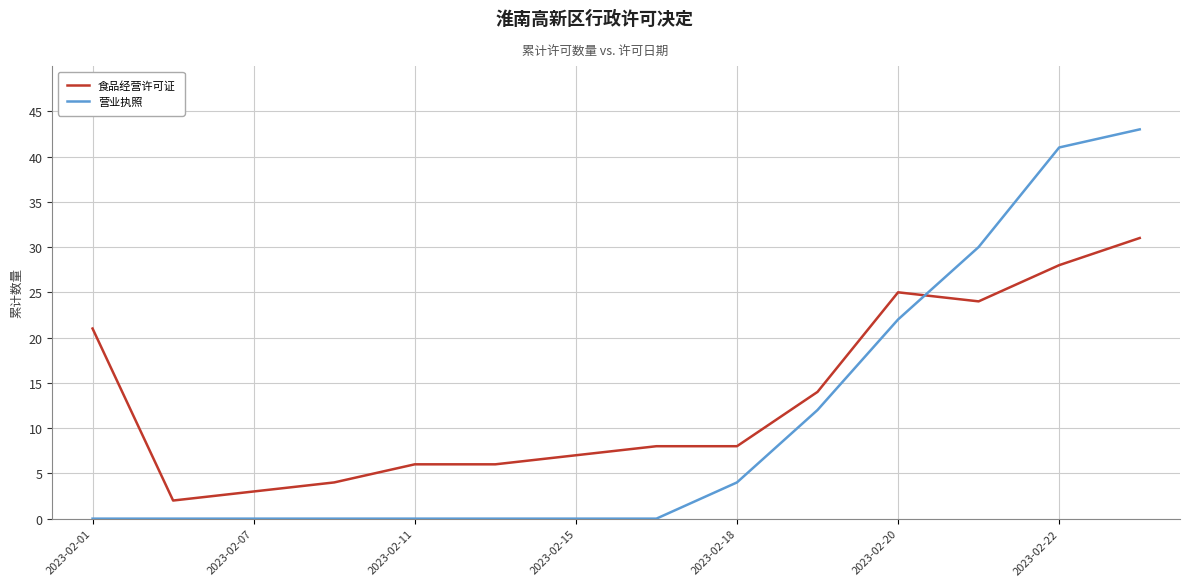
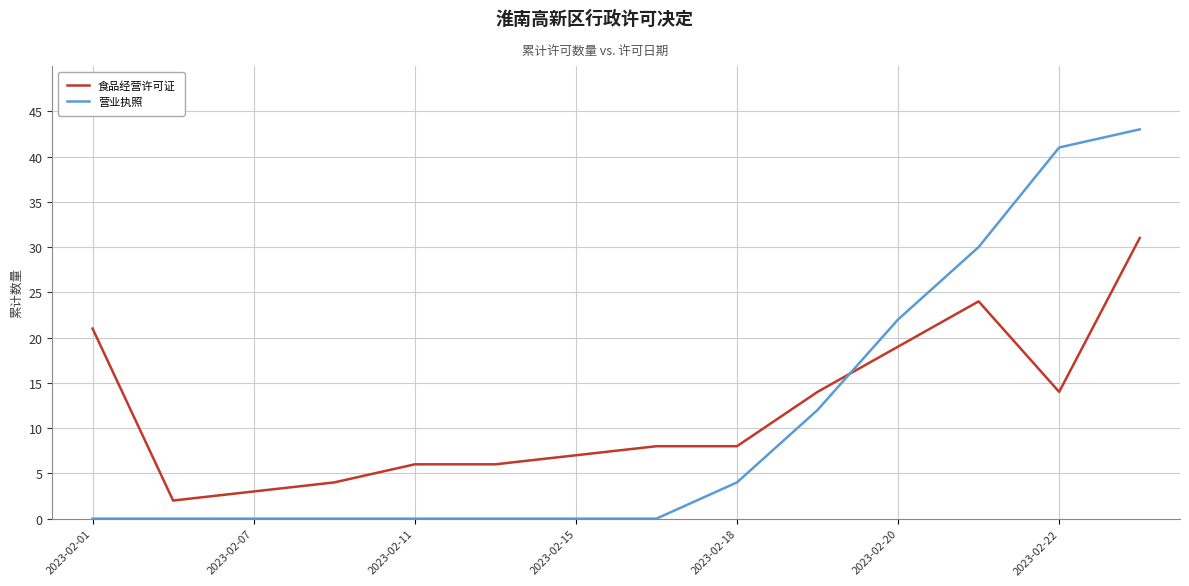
  {
    "食品经营许可证": {
      "2023-02-01": 21,
      "2023-02-07": 3,
      "2023-02-11": 6,
      "2023-02-15": 7,
      "2023-02-18": 8,
-     "2023-02-20": 25,
-     "2023-02-22": 28
+     "2023-02-20": 19,
+     "2023-02-22": 14
    },
    "营业执照": {
      "2023-02-01": 0,
      "2023-02-07": 0,
      "2023-02-11": 0,
      "2023-02-15": 0,
      "2023-02-18": 4,
      "2023-02-20": 22,
      "2023-02-22": 41
    }
  }
